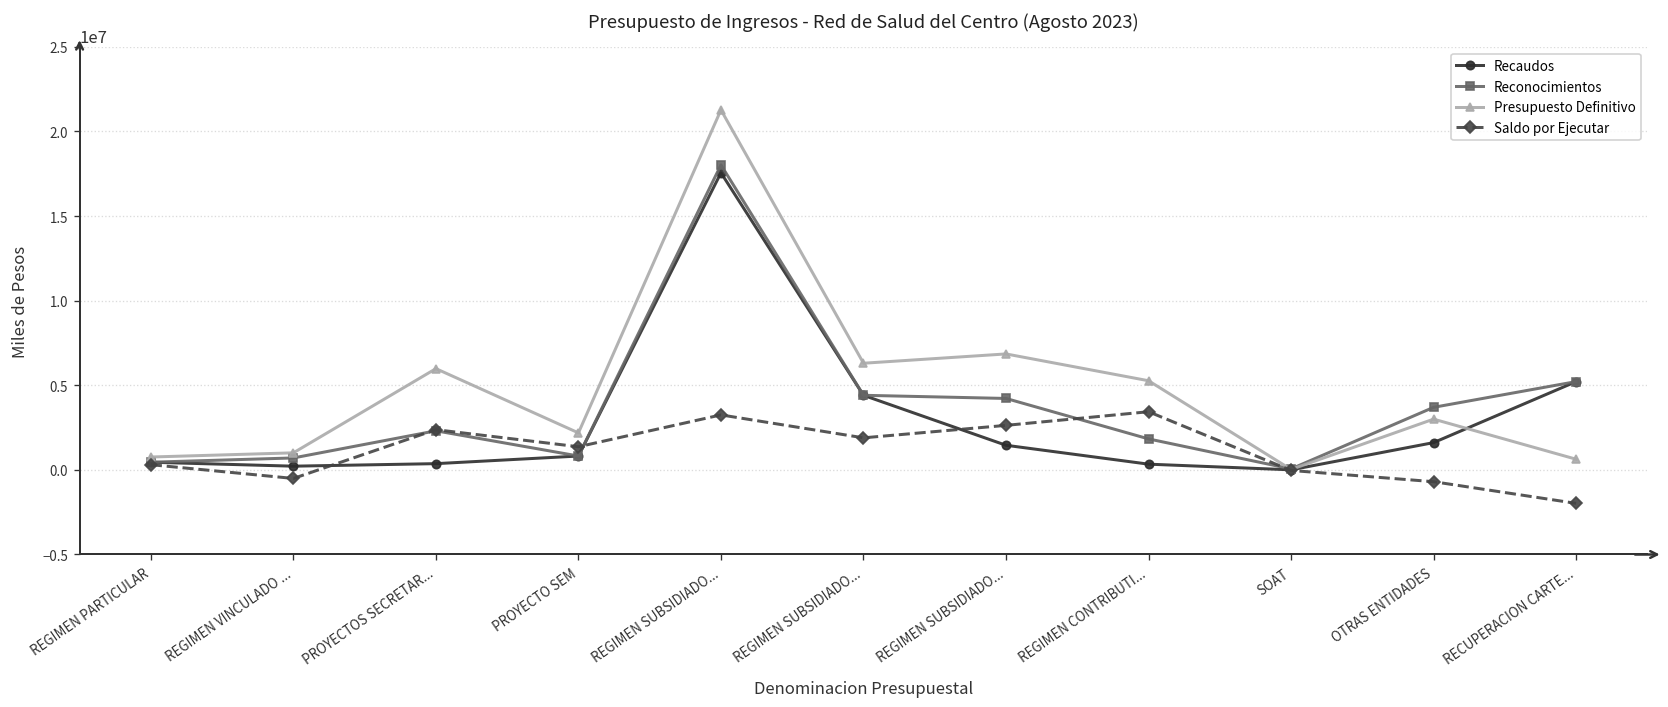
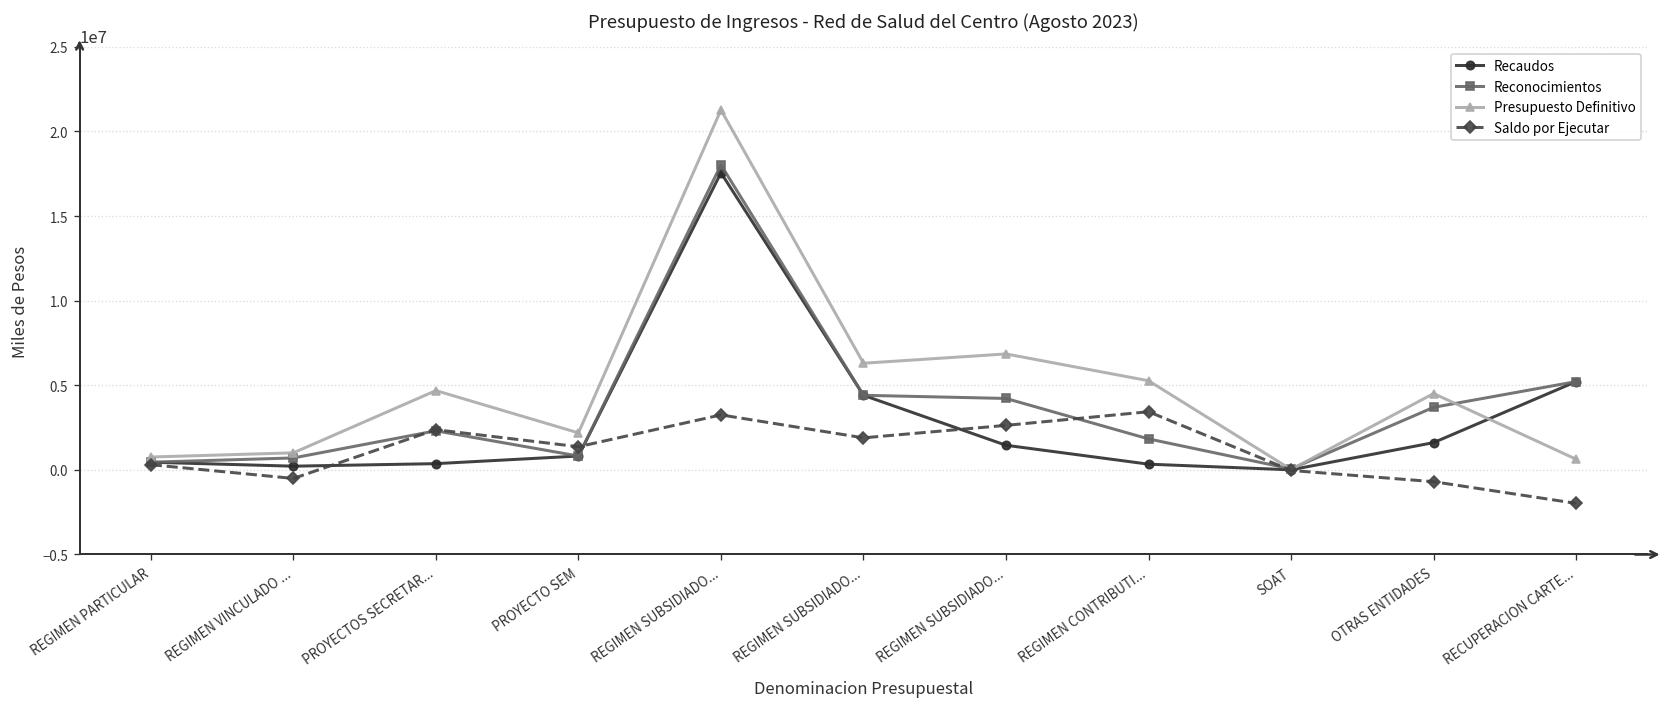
  {
    "Presupuesto Definitivo": {
      "REGIMEN PARTICULAR": 800000,
      "REGIMEN VINCULADO ...": 1000000,
-     "PROYECTOS SECRETAR...": 6000000,
+     "PROYECTOS SECRETAR...": 4700000,
      "PROYECTO SEM": 2200000,
      "REGIMEN CONTRIBUTI...": 5300000,
-     "OTRAS ENTIDADES": 3000000,
+     "OTRAS ENTIDADES": 4500000,
      "RECUPERACION CARTE...": 600000
    }
  }
